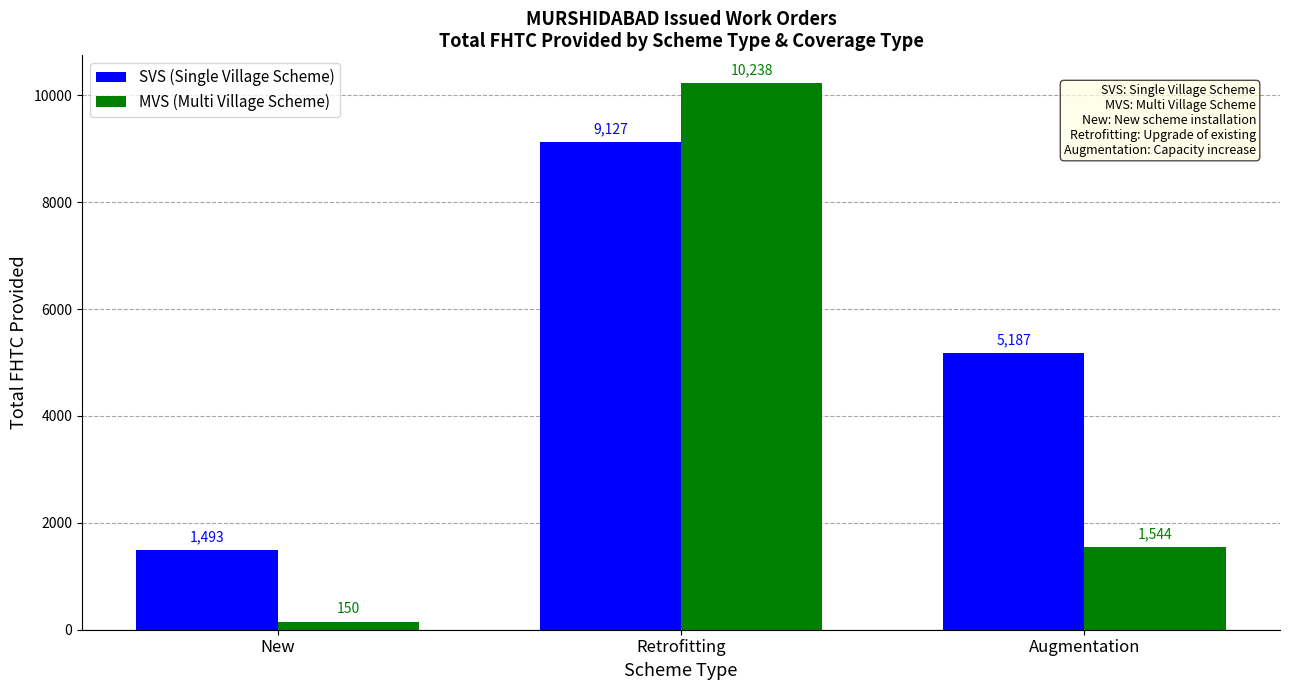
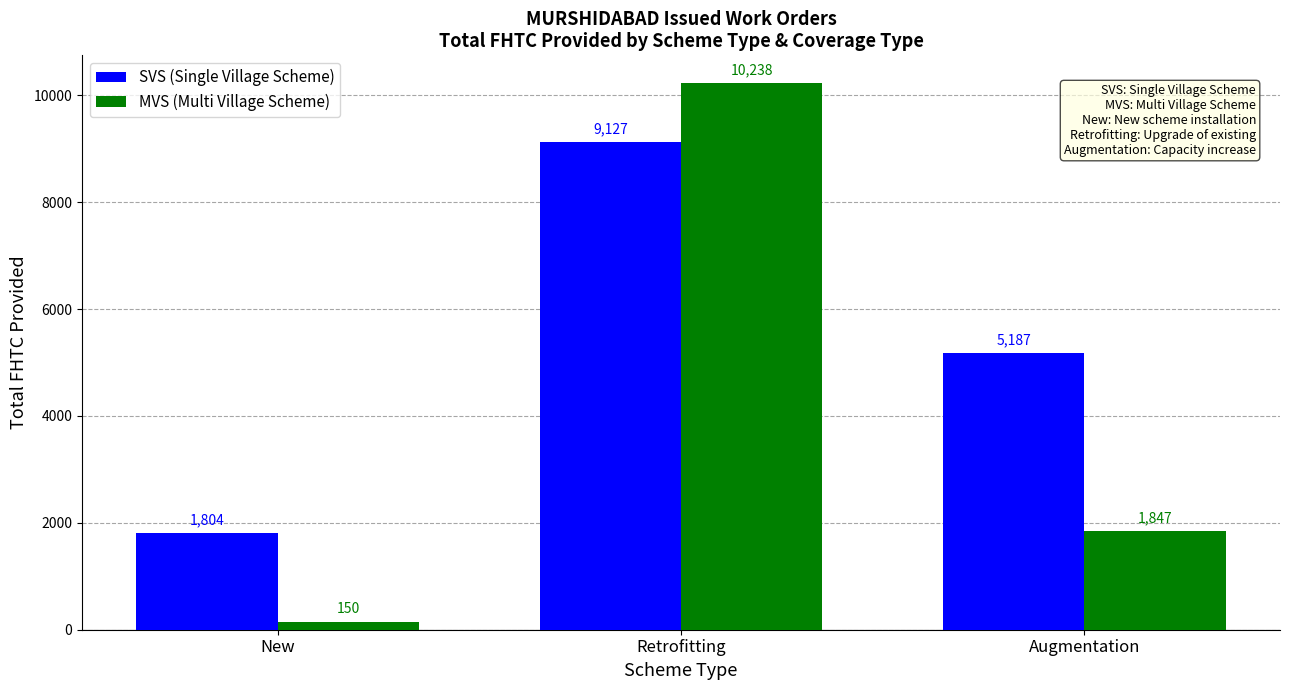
  {
    "SVS (Single Village Scheme)": {
-     "New": "1,493",
+     "New": "1,804",
      "Retrofitting": "9,127",
      "Augmentation": "5,187"
    },
    "MVS (Multi Village Scheme)": {
      "New": "150",
      "Retrofitting": "10,238",
-     "Augmentation": "1,544"
+     "Augmentation": "1,847"
    }
  }
